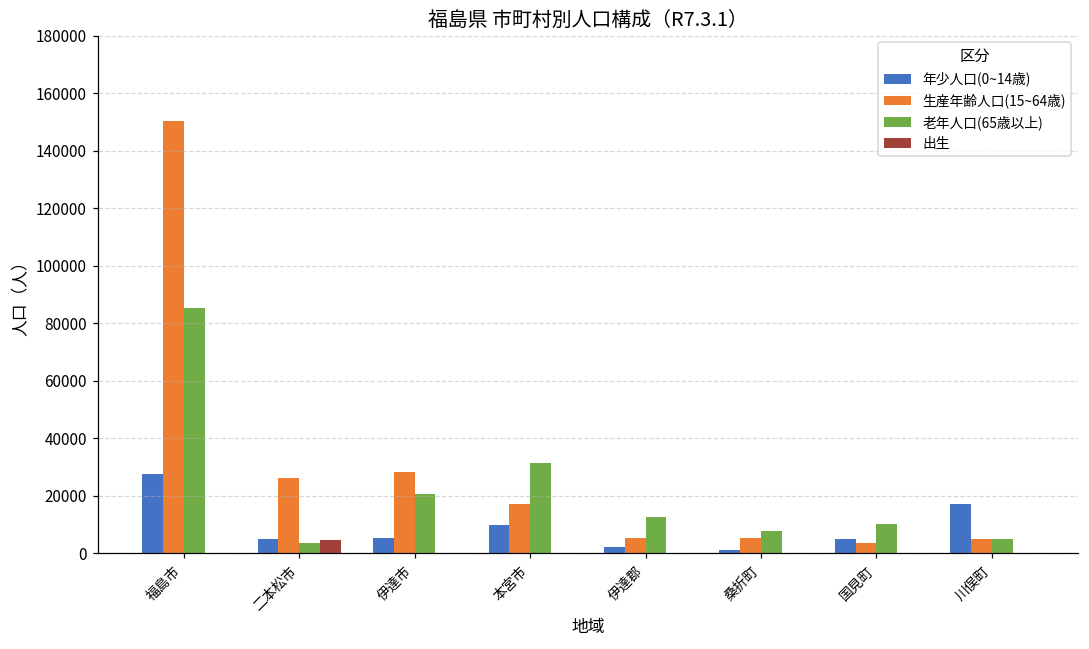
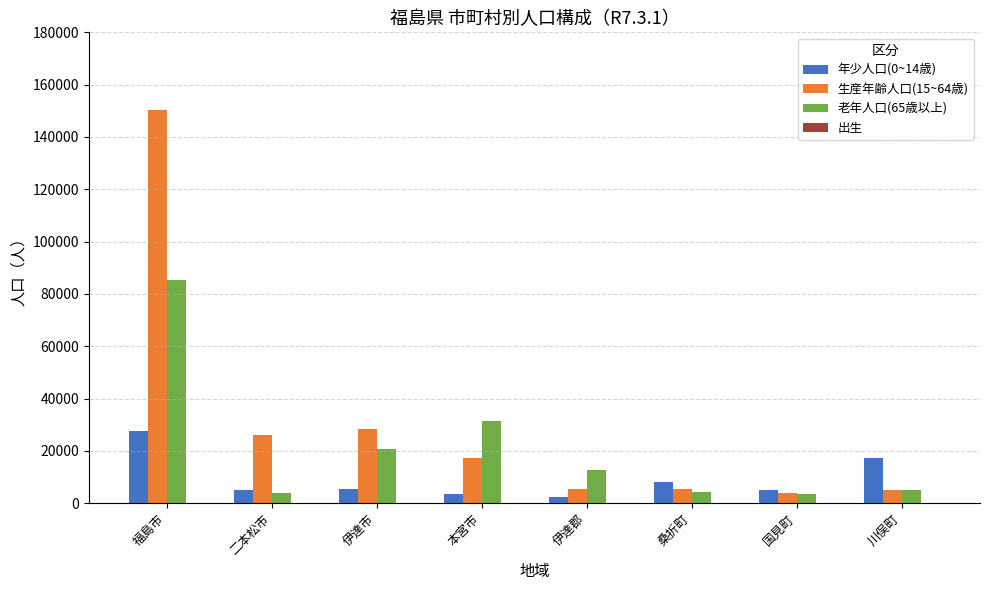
  {
    "年少人口(0~14歳)": {
      "福島市": 28000,
      "二本松市": 5000,
      "伊達市": 5000,
-     "本宮市": 10000,
+     "本宮市": 4000,
      "伊達郡": 2000,
-     "桑折町": 1000,
+     "桑折町": 8000,
      "国見町": 5000,
      "川俣町": 17000
    },
    "生産年齢人口(15~64歳)": {
      "福島市": 150000,
      "二本松市": 26000,
      "伊達市": 28000,
      "本宮市": 17000,
      "伊達郡": 6000,
      "桑折町": 6000,
      "国見町": 4000,
      "川俣町": 5000
    },
    "老年人口(65歳以上)": {
      "福島市": 85000,
      "二本松市": 4000,
      "伊達市": 21000,
      "本宮市": 32000,
      "伊達郡": 13000,
-     "桑折町": 8000,
-     "国見町": 10000,
+     "桑折町": 4000,
+     "国見町": 3000,
      "川俣町": 5000
    },
    "出生": {
-     "二本松市": 5000,
+     "二本松市": 0,
      "国見町": 0
    }
  }
